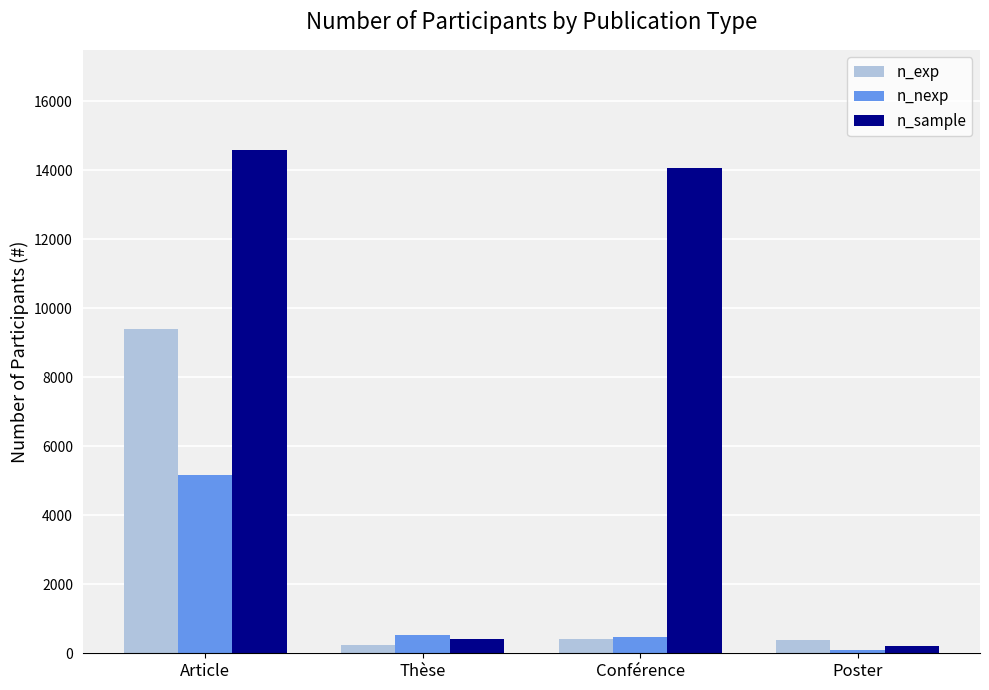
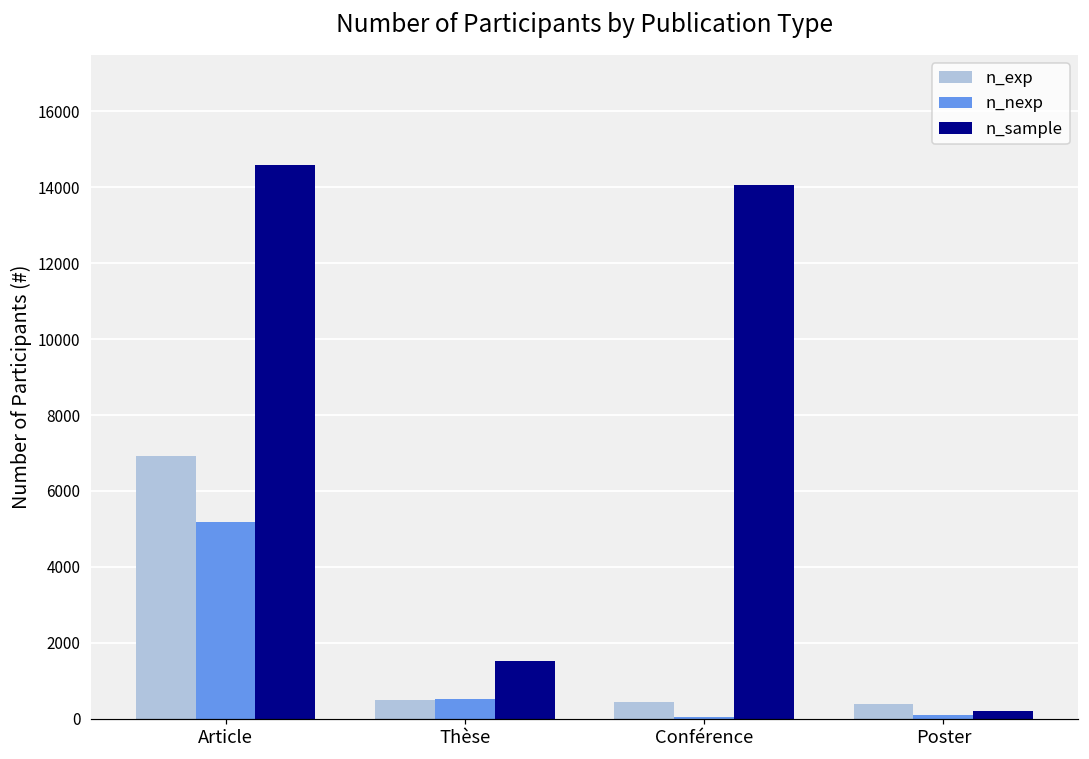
  {
    "n_exp": {
-     "Article": 9400,
-     "Thèse": 200,
+     "Article": 6900,
+     "Thèse": 500,
      "Conférence": 400,
      "Poster": 400
    },
    "n_nexp": {
      "Article": 5200,
      "Thèse": 500,
-     "Conférence": 500,
+     "Conférence": 0,
      "Poster": 100
    },
    "n_sample": {
      "Article": 14600,
-     "Thèse": 400,
+     "Thèse": 1500,
      "Conférence": 14100,
      "Poster": 200
    }
  }
